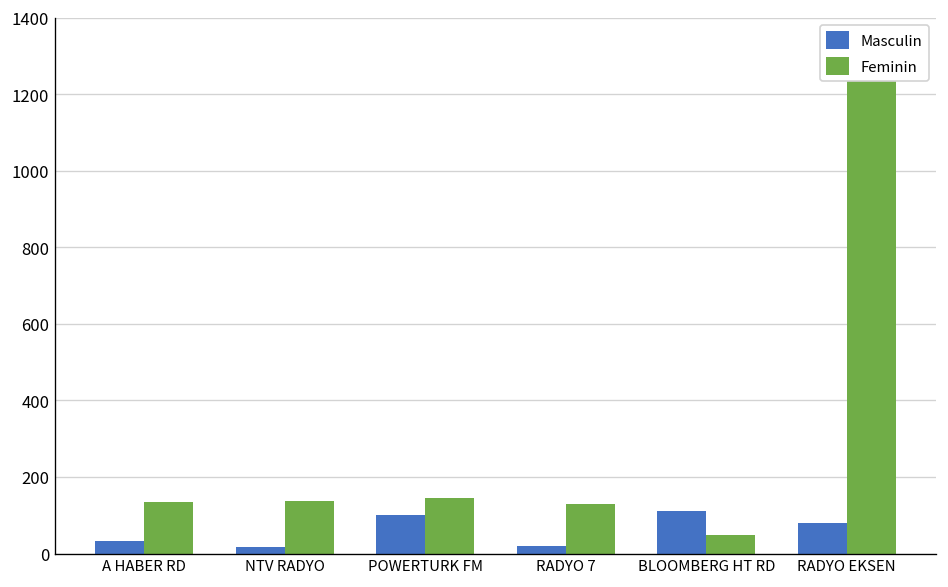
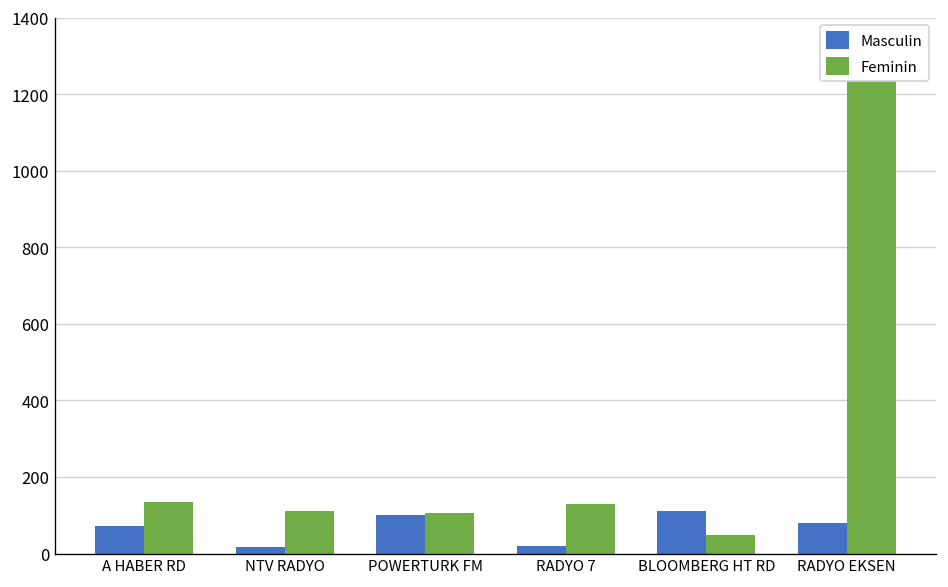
  {
    "Masculin": {
-     "A HABER RD": 30,
+     "A HABER RD": 70,
      "NTV RADYO": 20,
      "POWERTURK FM": 100,
      "RADYO 7": 20,
      "BLOOMBERG HT RD": 110,
      "RADYO EKSEN": 80
    },
    "Feminin": {
      "A HABER RD": 140,
-     "NTV RADYO": 140,
-     "POWERTURK FM": 140,
+     "NTV RADYO": 110,
+     "POWERTURK FM": 110,
      "RADYO 7": 130,
      "BLOOMBERG HT RD": 50
    }
  }
